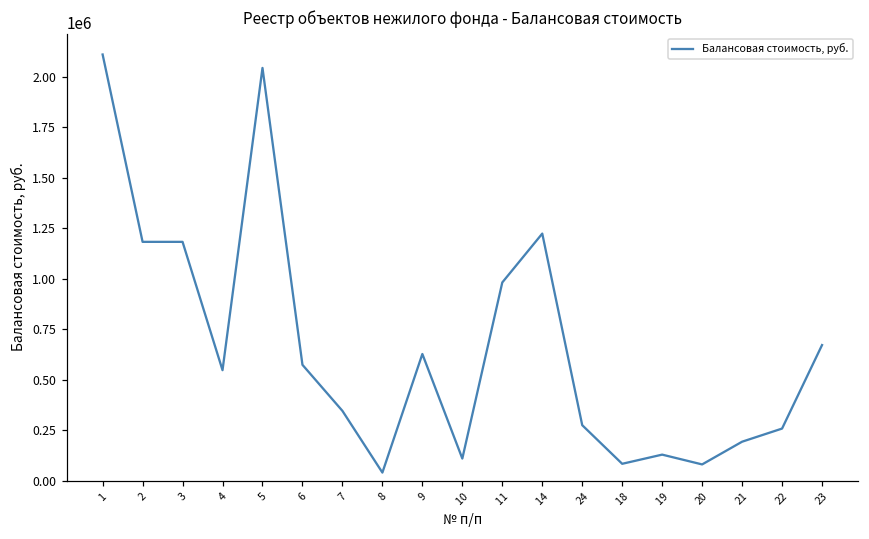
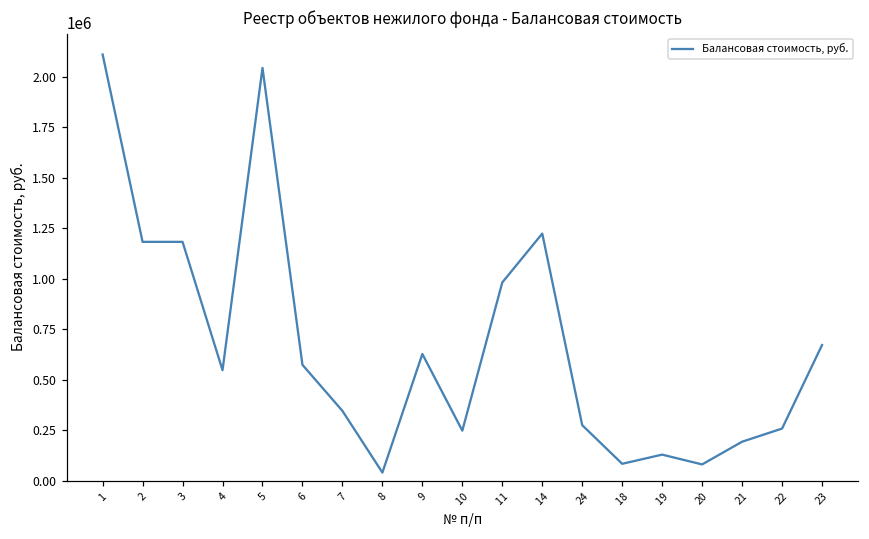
  {
    "1": 2110000,
    "2": 1180000,
    "3": 1180000,
    "4": 550000,
    "5": 2050000,
    "6": 570000,
    "7": 350000,
    "8": 40000,
    "9": 630000,
-   "10": 110000,
+   "10": 250000,
    "11": 980000,
    "14": 1220000,
    "24": 270000,
    "18": 80000,
    "19": 130000,
    "20": 80000,
    "21": 190000,
    "22": 260000,
    "23": 670000
  }
